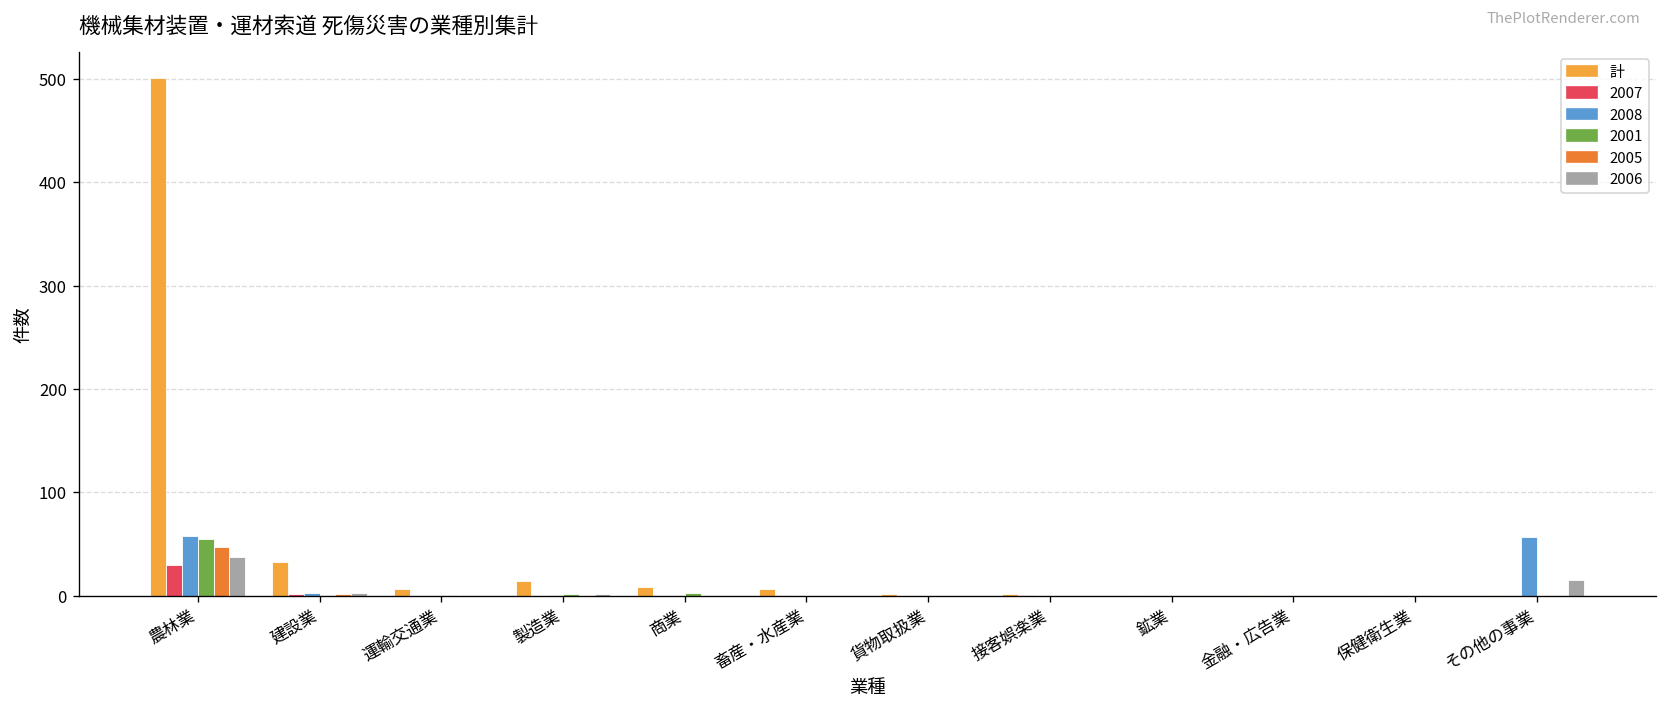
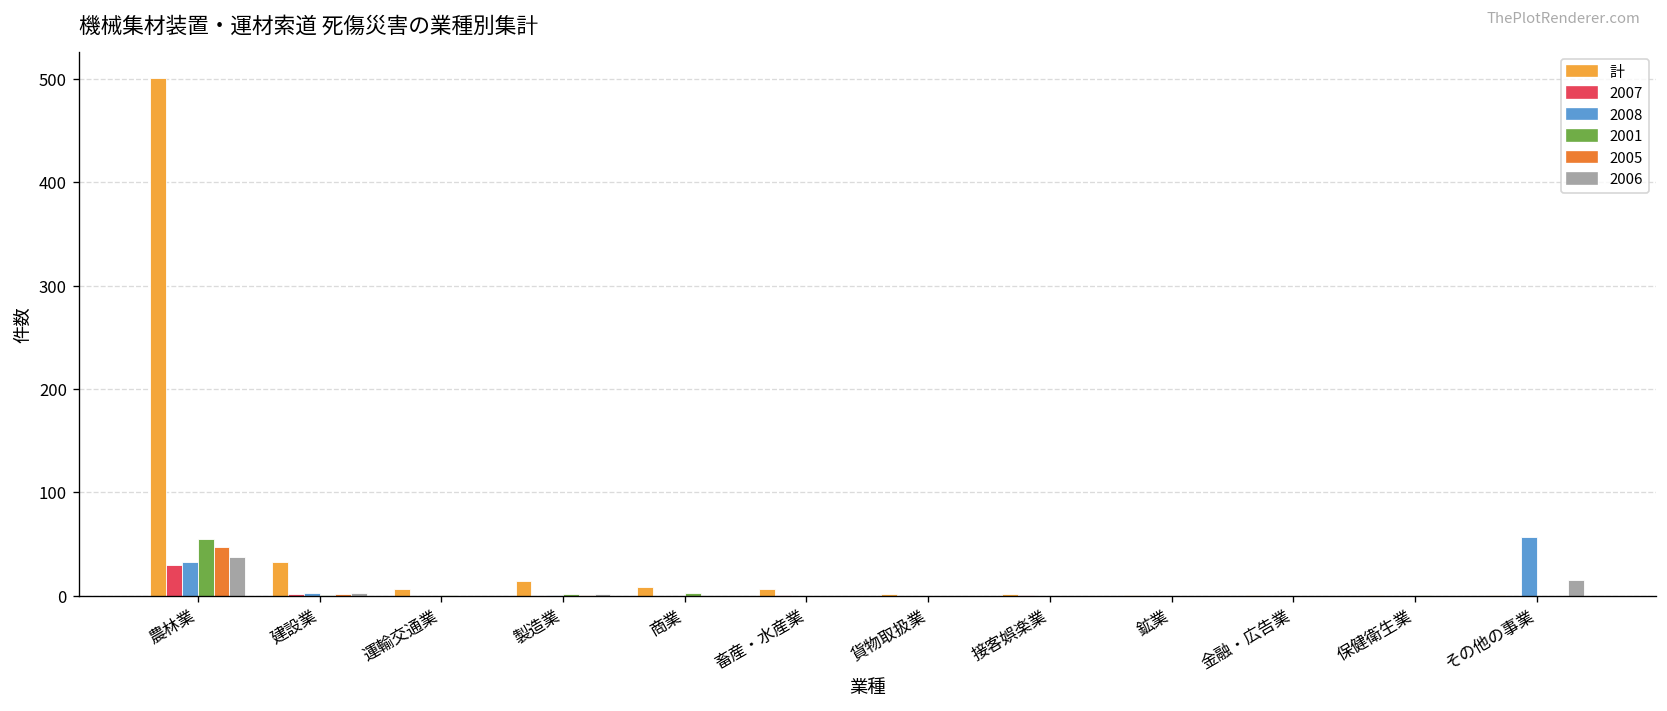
  {
    "2007": {
      "農林業": 30,
      "運輸交通業": 0,
      "製造業": 0,
      "商業": 0,
      "貨物取扱業": 0,
      "鉱業": 0,
      "金融・広告業": 0,
      "保健衛生業": 0,
      "その他の事業": 0
    },
    "2008": {
-     "農林業": 60,
+     "農林業": 30,
      "建設業": 0,
      "運輸交通業": 0,
      "商業": 0,
      "畜産・水産業": 0,
      "貨物取扱業": 0,
      "接客娯楽業": 0,
      "鉱業": 0,
      "金融・広告業": 0,
      "保健衛生業": 0,
      "その他の事業": 60
    },
    "2001": {
      "農林業": 60,
      "商業": 0,
      "畜産・水産業": 0,
      "貨物取扱業": 0,
      "接客娯楽業": 0,
      "鉱業": 0,
      "金融・広告業": 0,
      "その他の事業": 0
    },
    "2006": {
      "農林業": 40,
      "建設業": 0,
      "運輸交通業": 0,
      "商業": 0,
      "畜産・水産業": 0,
      "貨物取扱業": 0,
      "接客娯楽業": 0,
      "鉱業": 0,
      "金融・広告業": 0,
      "保健衛生業": 0,
      "その他の事業": 20
    }
  }
